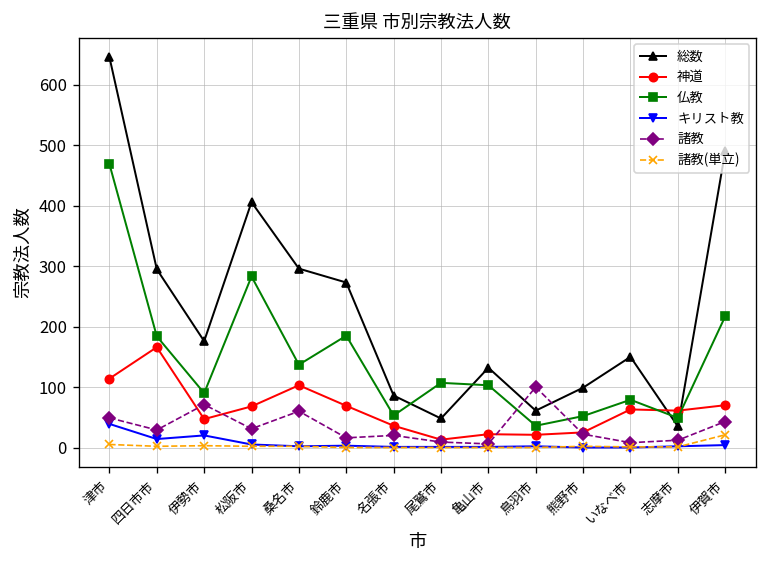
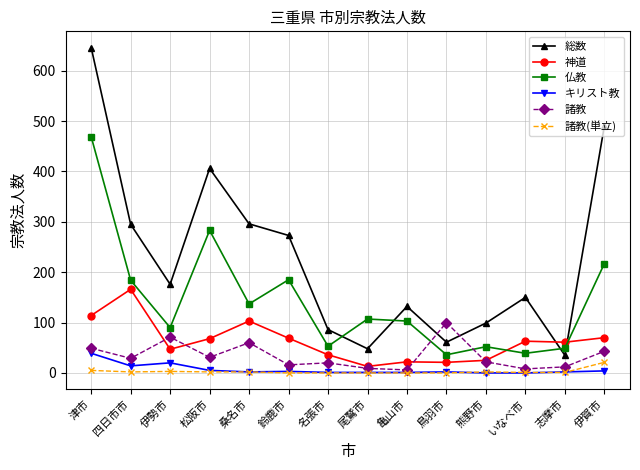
  {
    "総数": {
      "津市": 650,
      "四日市市": 300,
      "伊勢市": 180,
      "松阪市": 410,
      "桑名市": 300,
      "鈴鹿市": 270,
      "名張市": 90,
      "尾鷲市": 50,
      "亀山市": 130,
      "鳥羽市": 60,
      "熊野市": 100,
      "いなべ市": 150,
      "志摩市": 40
    },
    "神道": {
      "津市": 110,
      "四日市市": 170,
      "伊勢市": 50,
      "松阪市": 70,
      "桑名市": 100,
      "鈴鹿市": 70,
      "名張市": 40,
      "亀山市": 20,
      "鳥羽市": 20,
      "いなべ市": 60,
      "志摩市": 60,
      "伊賀市": 70
    },
    "仏教": {
      "津市": 470,
      "四日市市": 180,
      "伊勢市": 90,
      "松阪市": 280,
      "桑名市": 140,
      "鈴鹿市": 190,
      "名張市": 50,
      "尾鷲市": 110,
      "亀山市": 100,
      "鳥羽市": 40,
      "熊野市": 50,
-     "いなべ市": 80,
+     "いなべ市": 40,
      "志摩市": 50,
      "伊賀市": 220
    },
    "キリスト教": {
      "津市": 40,
      "四日市市": 10,
      "伊勢市": 20,
      "伊賀市": 0
    },
    "諸教": {
      "津市": 50,
      "四日市市": 30,
      "伊勢市": 70,
      "松阪市": 30,
      "桑名市": 60,
      "鈴鹿市": 20,
      "名張市": 20,
      "鳥羽市": 100,
      "いなべ市": 10,
      "志摩市": 10,
      "伊賀市": 40
    },
    "諸教(単立)": {
      "津市": 10,
      "四日市市": 0,
      "伊勢市": 0,
      "伊賀市": 20
    }
  }
